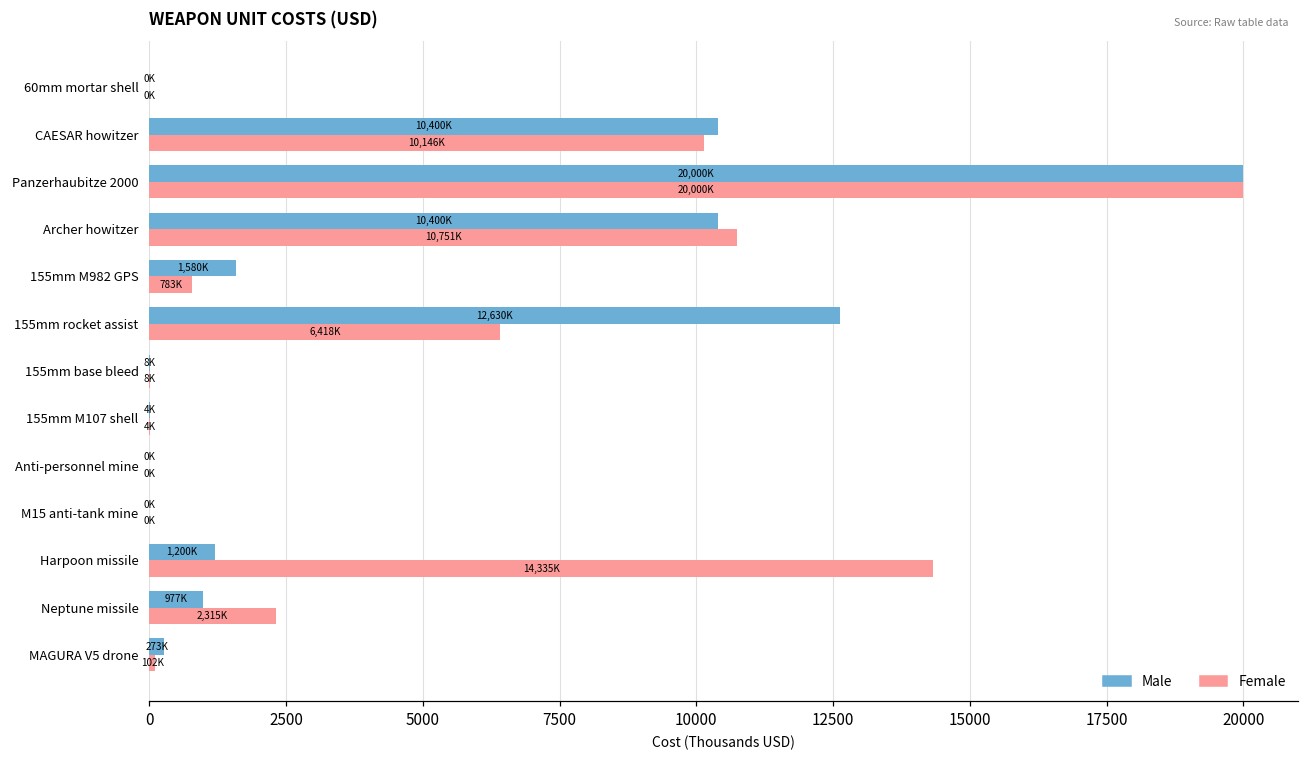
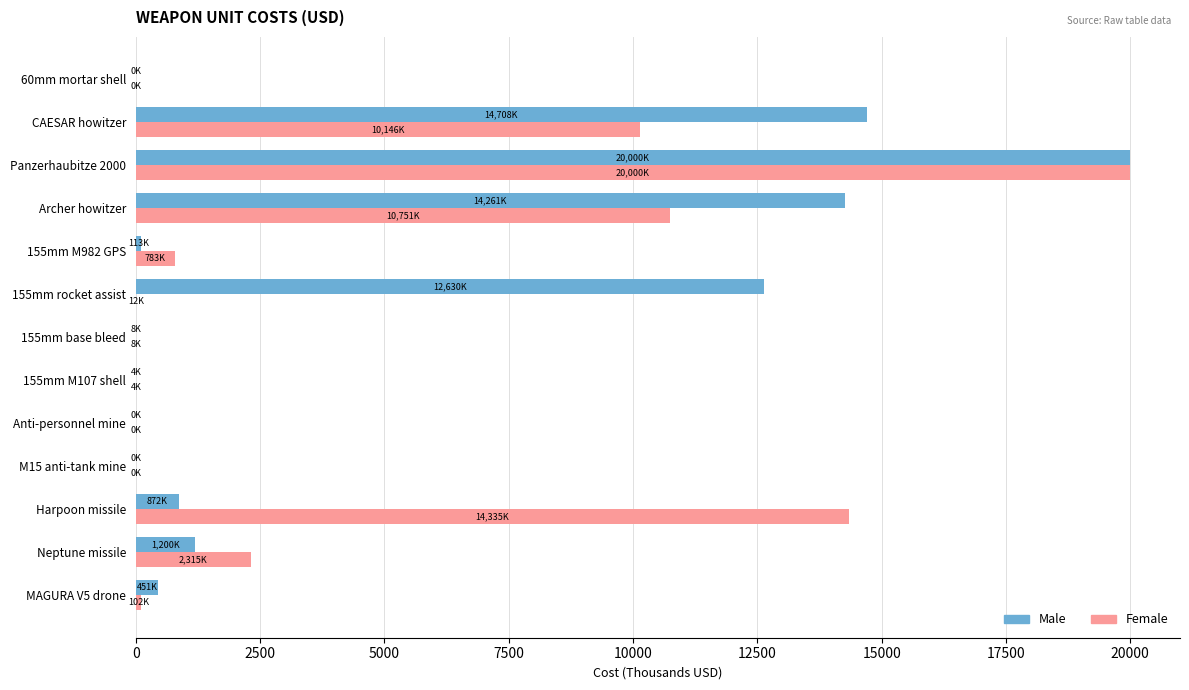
  {
    "Male": {
      "60mm mortar shell": "0K",
-     "CAESAR howitzer": "10,400K",
+     "CAESAR howitzer": "14,708K",
      "Panzerhaubitze 2000": "20,000K",
-     "Archer howitzer": "10,400K",
-     "155mm M982 GPS": "1,580K",
+     "Archer howitzer": "14,261K",
+     "155mm M982 GPS": "113K",
      "155mm rocket assist": "12,630K",
      "155mm base bleed": "8K",
      "155mm M107 shell": "4K",
      "Anti-personnel mine": "0K",
      "M15 anti-tank mine": "0K",
-     "Harpoon missile": "1,200K",
-     "Neptune missile": "977K",
-     "MAGURA V5 drone": "273K"
+     "Harpoon missile": "872K",
+     "Neptune missile": "1,200K",
+     "MAGURA V5 drone": "451K"
    },
    "Female": {
      "60mm mortar shell": "0K",
      "CAESAR howitzer": "10,146K",
      "Panzerhaubitze 2000": "20,000K",
      "Archer howitzer": "10,751K",
      "155mm M982 GPS": "783K",
-     "155mm rocket assist": "6,418K",
+     "155mm rocket assist": "12K",
      "155mm base bleed": "8K",
      "155mm M107 shell": "4K",
      "Anti-personnel mine": "0K",
      "M15 anti-tank mine": "0K",
      "Harpoon missile": "14,335K",
      "Neptune missile": "2,315K",
      "MAGURA V5 drone": "102K"
    }
  }
